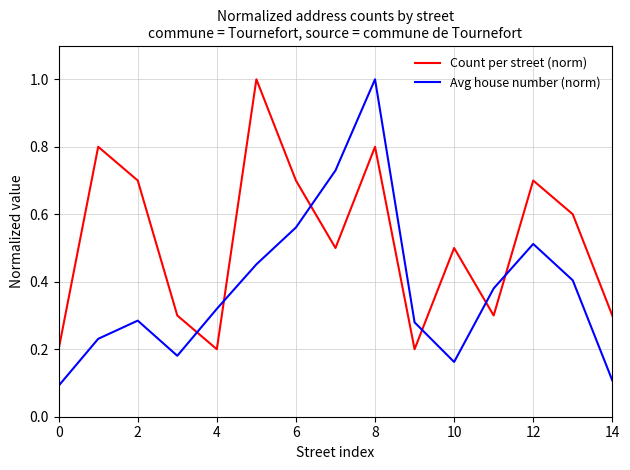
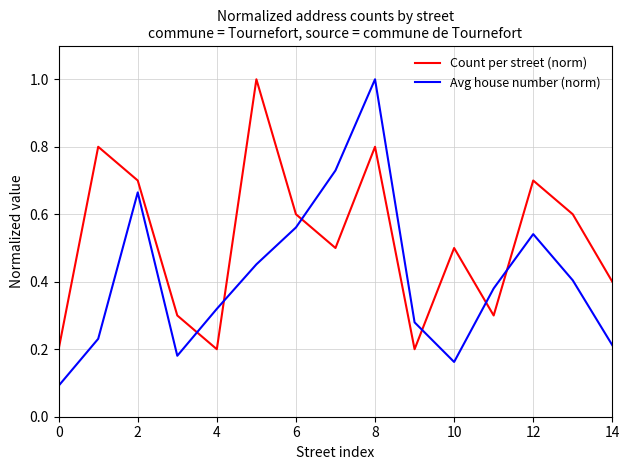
  {
    "Count per street (norm)": {
      "0": 0.20,
      "2": 0.70,
      "4": 0.20,
-     "6": 0.70,
+     "6": 0.60,
      "8": 0.80,
      "10": 0.50,
      "12": 0.70,
-     "14": 0.30
+     "14": 0.40
    },
    "Avg house number (norm)": {
      "0": 0.09,
-     "2": 0.28,
+     "2": 0.66,
      "4": 0.32,
      "6": 0.56,
      "8": 1.00,
      "10": 0.16,
-     "12": 0.51,
-     "14": 0.11
+     "12": 0.54,
+     "14": 0.21
    }
  }
